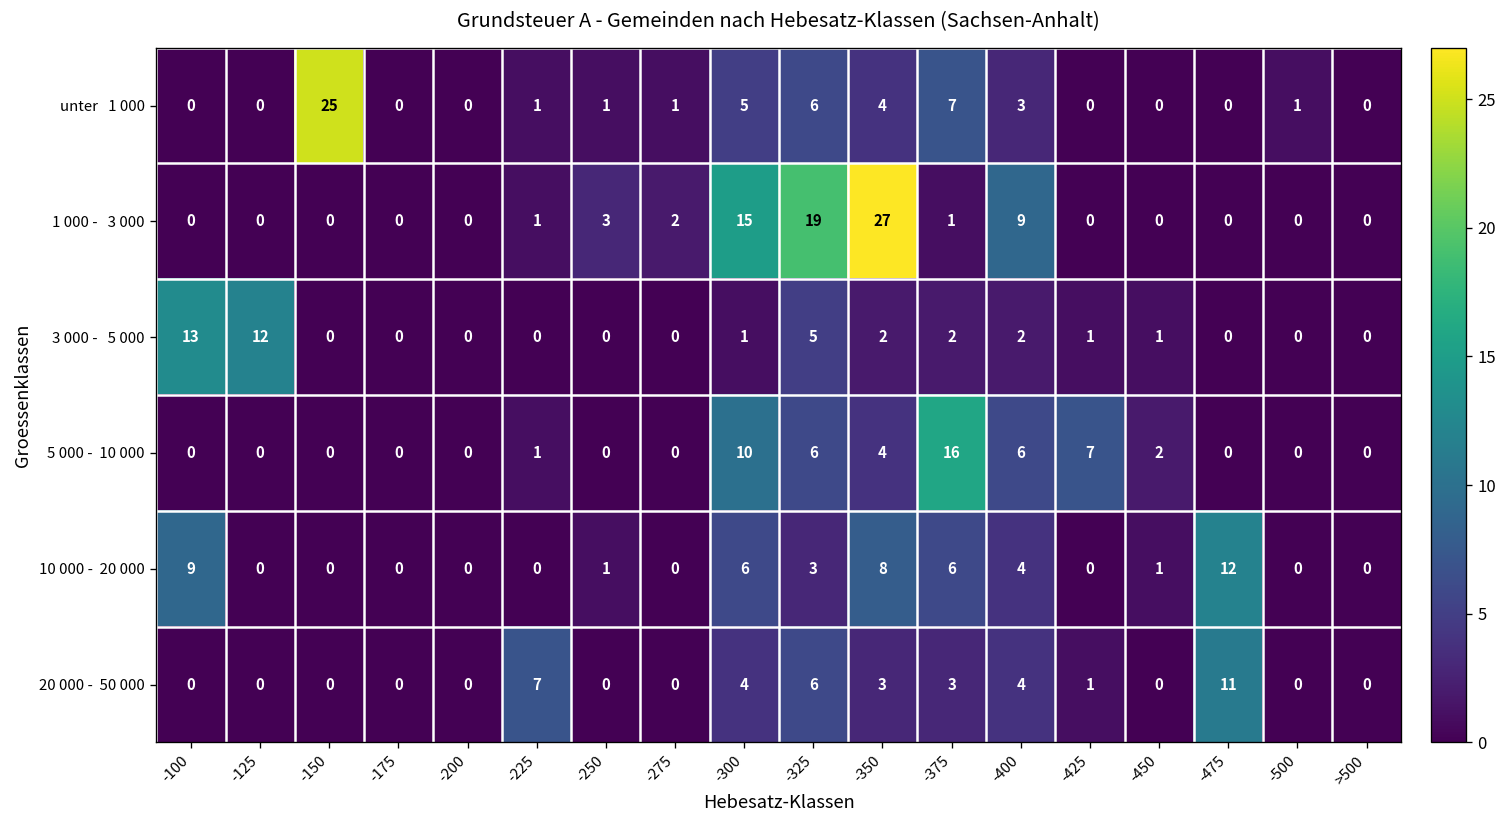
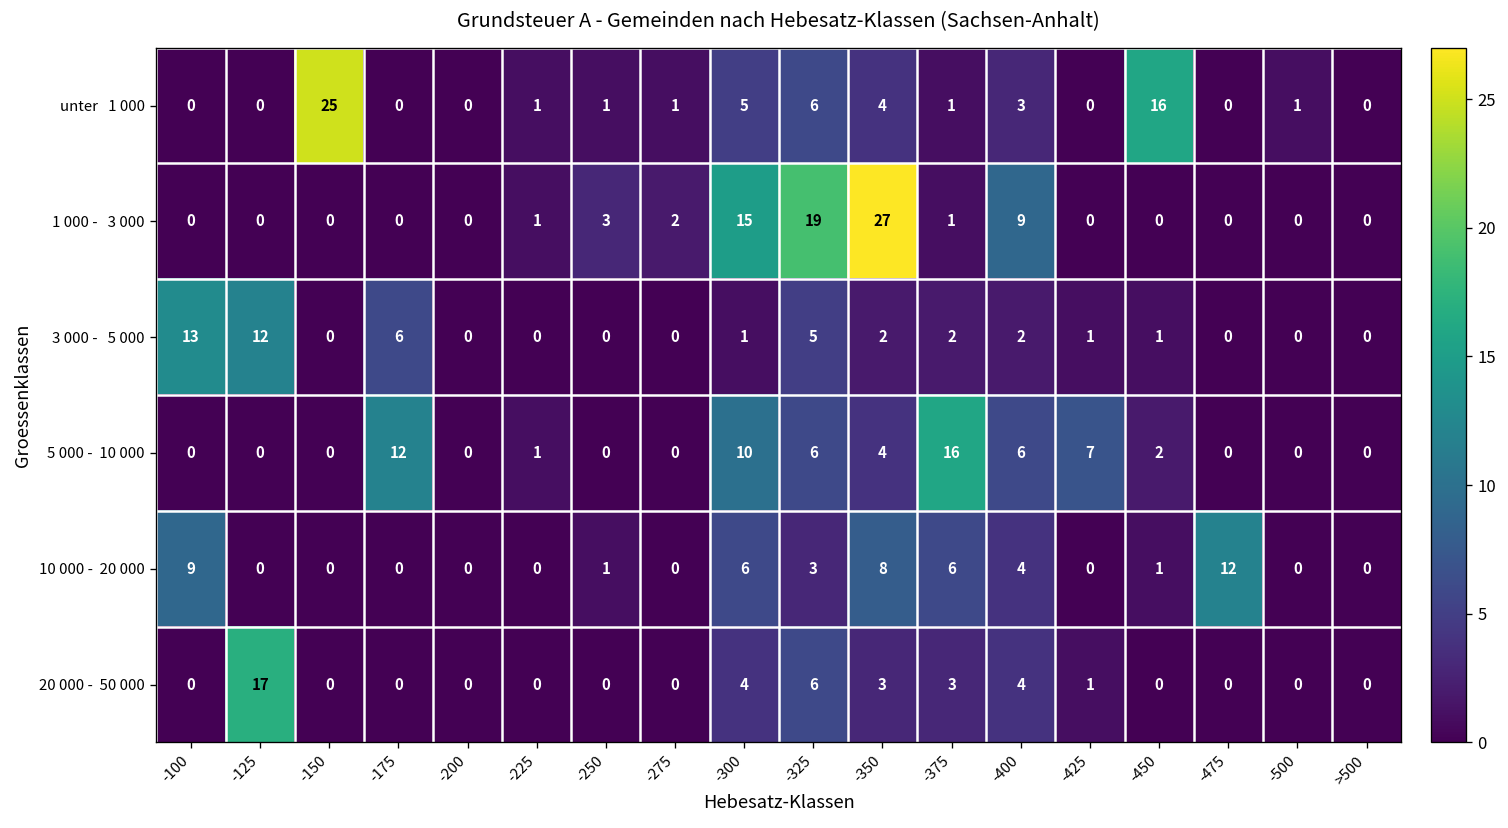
  {
    "unter 1 000": {
      "-100": 0,
      "-125": 0,
      "-150": 25,
      "-175": 0,
      "-200": 0,
      "-225": 1,
      "-250": 1,
      "-275": 1,
      "-300": 5,
      "-325": 6,
      "-350": 4,
-     "-375": 7,
+     "-375": 1,
      "-400": 3,
      "-425": 0,
-     "-450": 0,
+     "-450": 16,
      "-475": 0,
      "-500": 1,
      ">500": 0
    },
    "1 000 - 3 000": {
      "-100": 0,
      "-125": 0,
      "-150": 0,
      "-175": 0,
      "-200": 0,
      "-225": 1,
      "-250": 3,
      "-275": 2,
      "-300": 15,
      "-325": 19,
      "-350": 27,
      "-375": 1,
      "-400": 9,
      "-425": 0,
      "-450": 0,
      "-475": 0,
      "-500": 0,
      ">500": 0
    },
    "3 000 - 5 000": {
      "-100": 13,
      "-125": 12,
      "-150": 0,
-     "-175": 0,
+     "-175": 6,
      "-200": 0,
      "-225": 0,
      "-250": 0,
      "-275": 0,
      "-300": 1,
      "-325": 5,
      "-350": 2,
      "-375": 2,
      "-400": 2,
      "-425": 1,
      "-450": 1,
      "-475": 0,
      "-500": 0,
      ">500": 0
    },
    "5 000 - 10 000": {
      "-100": 0,
      "-125": 0,
      "-150": 0,
-     "-175": 0,
+     "-175": 12,
      "-200": 0,
      "-225": 1,
      "-250": 0,
      "-275": 0,
      "-300": 10,
      "-325": 6,
      "-350": 4,
      "-375": 16,
      "-400": 6,
      "-425": 7,
      "-450": 2,
      "-475": 0,
      "-500": 0,
      ">500": 0
    },
    "10 000 - 20 000": {
      "-100": 9,
      "-125": 0,
      "-150": 0,
      "-175": 0,
      "-200": 0,
      "-225": 0,
      "-250": 1,
      "-275": 0,
      "-300": 6,
      "-325": 3,
      "-350": 8,
      "-375": 6,
      "-400": 4,
      "-425": 0,
      "-450": 1,
      "-475": 12,
      "-500": 0,
      ">500": 0
    },
    "20 000 - 50 000": {
      "-100": 0,
-     "-125": 0,
+     "-125": 17,
      "-150": 0,
      "-175": 0,
      "-200": 0,
-     "-225": 7,
+     "-225": 0,
      "-250": 0,
      "-275": 0,
      "-300": 4,
      "-325": 6,
      "-350": 3,
      "-375": 3,
      "-400": 4,
      "-425": 1,
      "-450": 0,
-     "-475": 11,
+     "-475": 0,
      "-500": 0,
      ">500": 0
    }
  }
